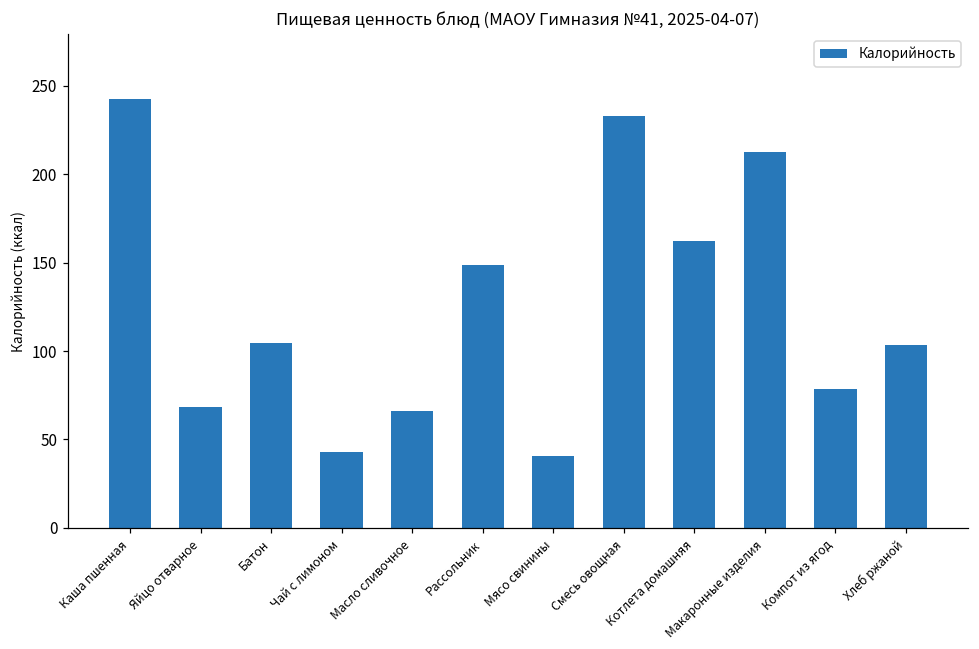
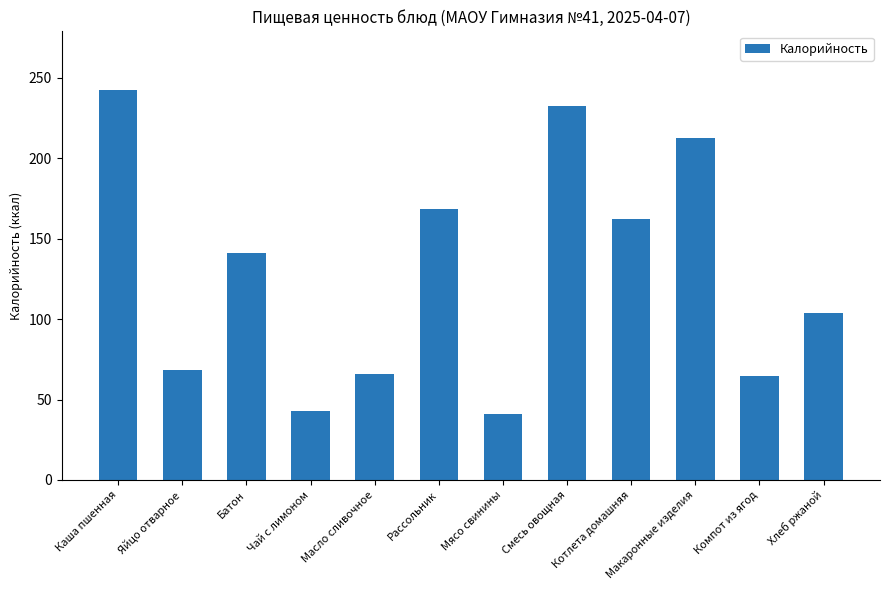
  {
    "Каша пшенная": 243,
    "Яйцо отварное": 68,
-   "Батон": 105,
+   "Батон": 141,
    "Чай с лимоном": 43,
    "Масло сливочное": 66,
-   "Рассольник": 149,
+   "Рассольник": 168,
    "Мясо свинины": 41,
    "Смесь овощная": 233,
    "Котлета домашняя": 162,
    "Макаронные изделия": 213,
-   "Компот из ягод": 78,
+   "Компот из ягод": 65,
    "Хлеб ржаной": 104
  }
